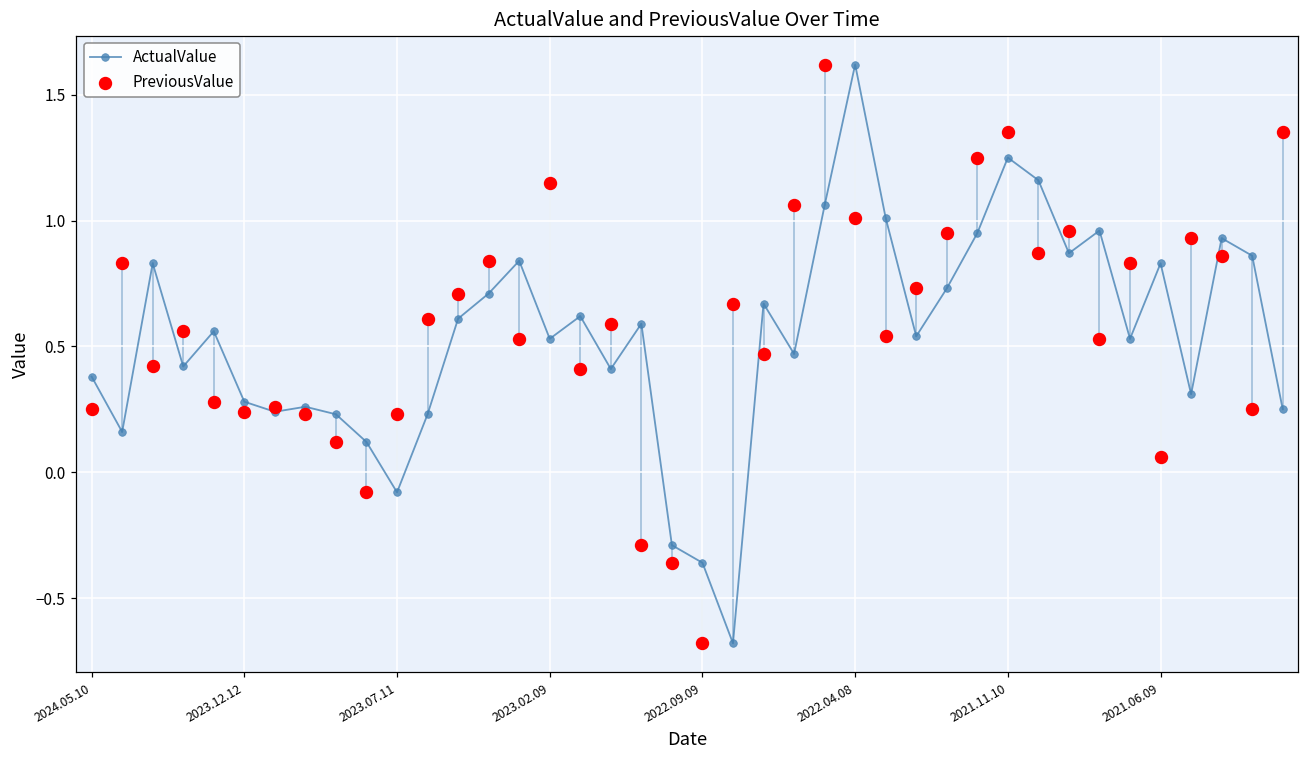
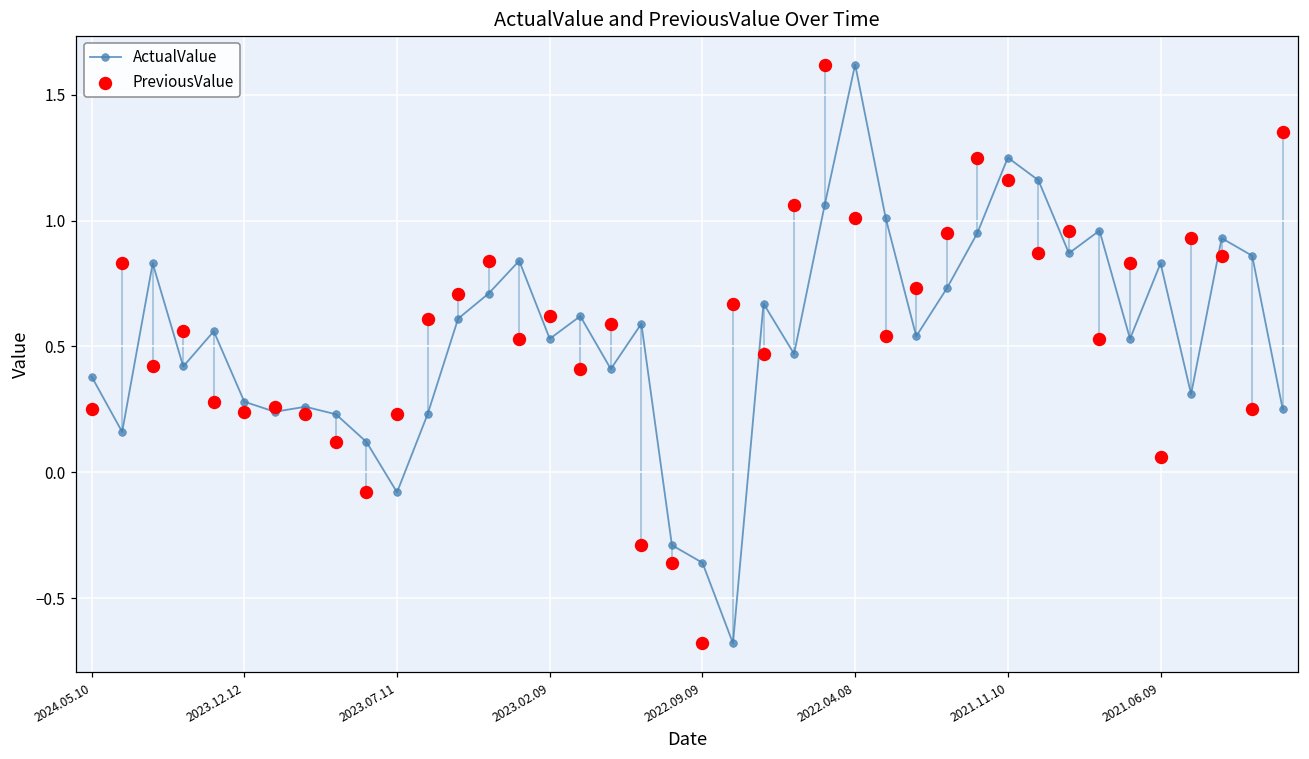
  {
    "PreviousValue": {
-     "2023.02.09": 1.15,
-     "2021.11.10": 1.35
+     "2023.02.09": 0.62,
+     "2021.11.10": 1.16
    }
  }
